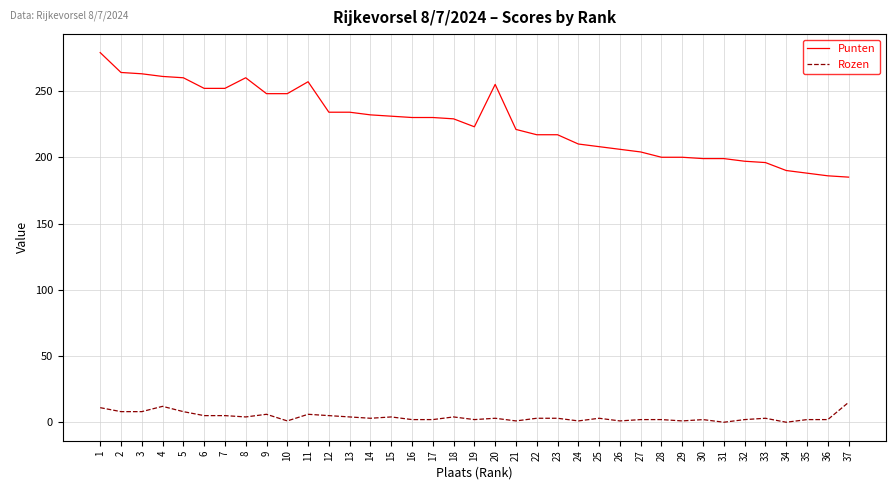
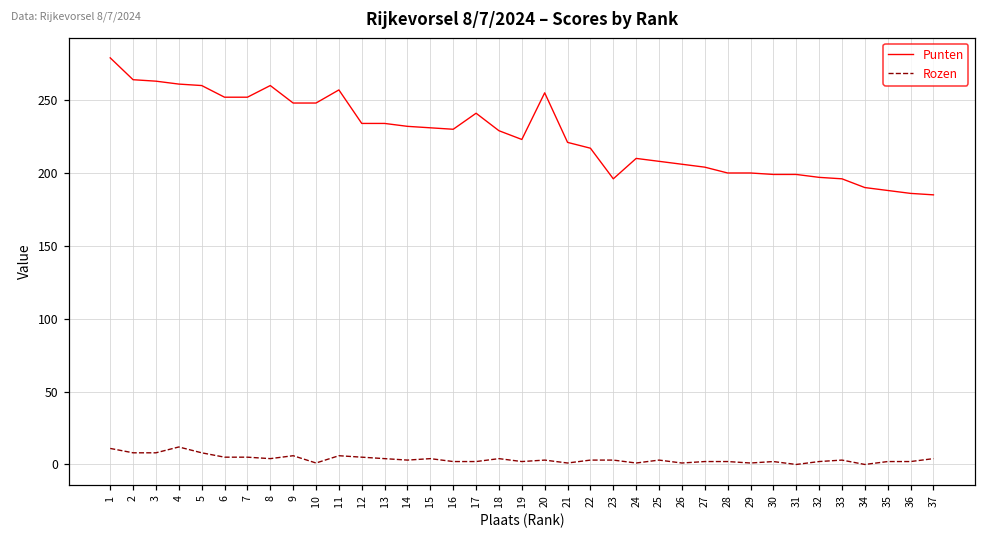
  {
    "Punten": {
      "1": 279,
      "2": 264,
      "3": 263,
      "4": 261,
      "5": 260,
      "6": 252,
      "7": 252,
      "8": 260,
      "9": 248,
      "10": 248,
      "11": 257,
      "12": 234,
      "13": 234,
      "14": 232,
      "15": 231,
      "16": 230,
-     "17": 230,
+     "17": 241,
      "18": 229,
      "19": 223,
      "20": 255,
      "21": 221,
      "22": 217,
-     "23": 217,
+     "23": 196,
      "24": 210,
      "25": 208,
      "26": 206,
      "27": 204,
      "28": 200,
      "29": 200,
      "30": 199,
      "31": 199,
      "32": 197,
      "33": 196,
      "34": 190,
      "35": 188,
      "36": 186,
      "37": 185
    },
    "Rozen": {
      "1": 11,
      "2": 8,
      "3": 8,
      "4": 12,
      "5": 8,
      "6": 5,
      "7": 5,
      "8": 4,
      "9": 6,
      "10": 1,
      "11": 6,
      "12": 5,
      "13": 4,
      "14": 3,
      "15": 4,
      "16": 2,
      "17": 2,
      "18": 4,
      "19": 2,
      "20": 3,
      "21": 1,
      "22": 3,
      "23": 3,
      "24": 1,
      "25": 3,
      "26": 1,
      "27": 2,
      "28": 2,
      "29": 1,
      "30": 2,
      "31": 0,
      "32": 2,
      "33": 3,
      "34": 0,
      "35": 2,
      "36": 2,
-     "37": 15
+     "37": 4
    }
  }
